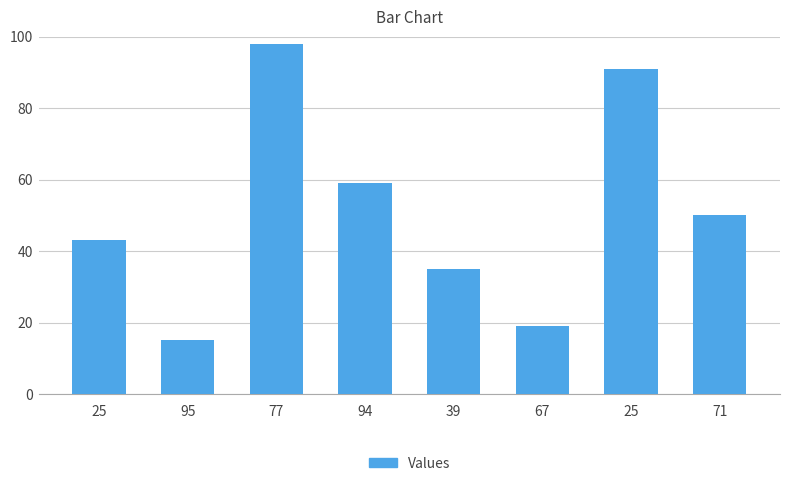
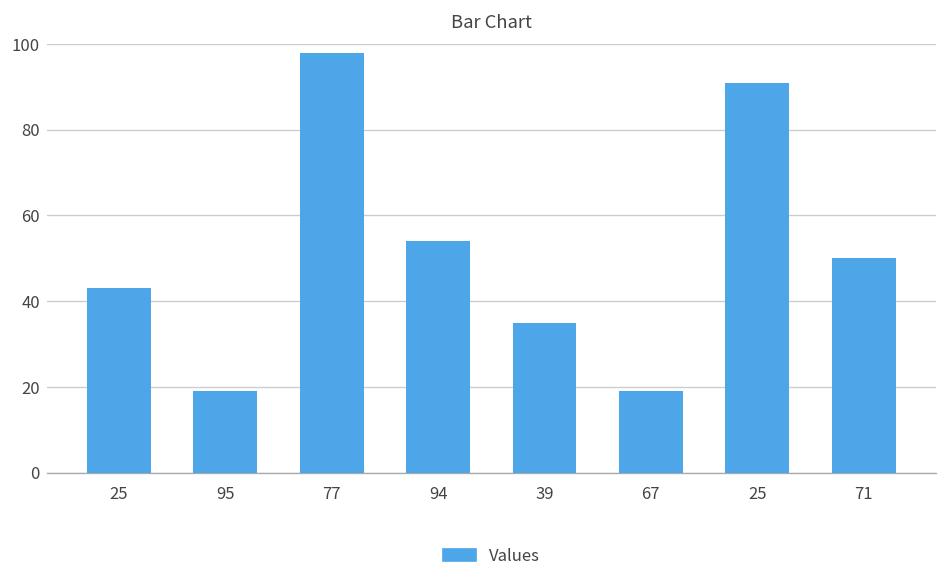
  {
-   "95": 15,
+   "95": 19,
    "77": 98,
-   "94": 59,
+   "94": 54,
    "39": 35,
    "67": 19,
    "71": 50
  }
